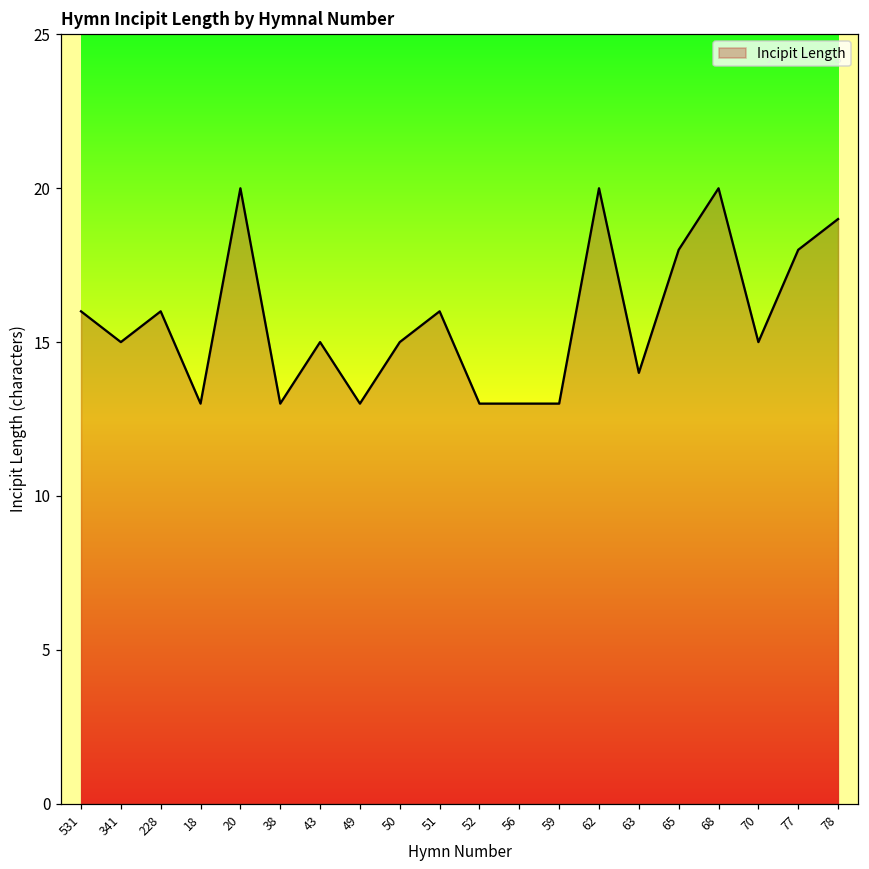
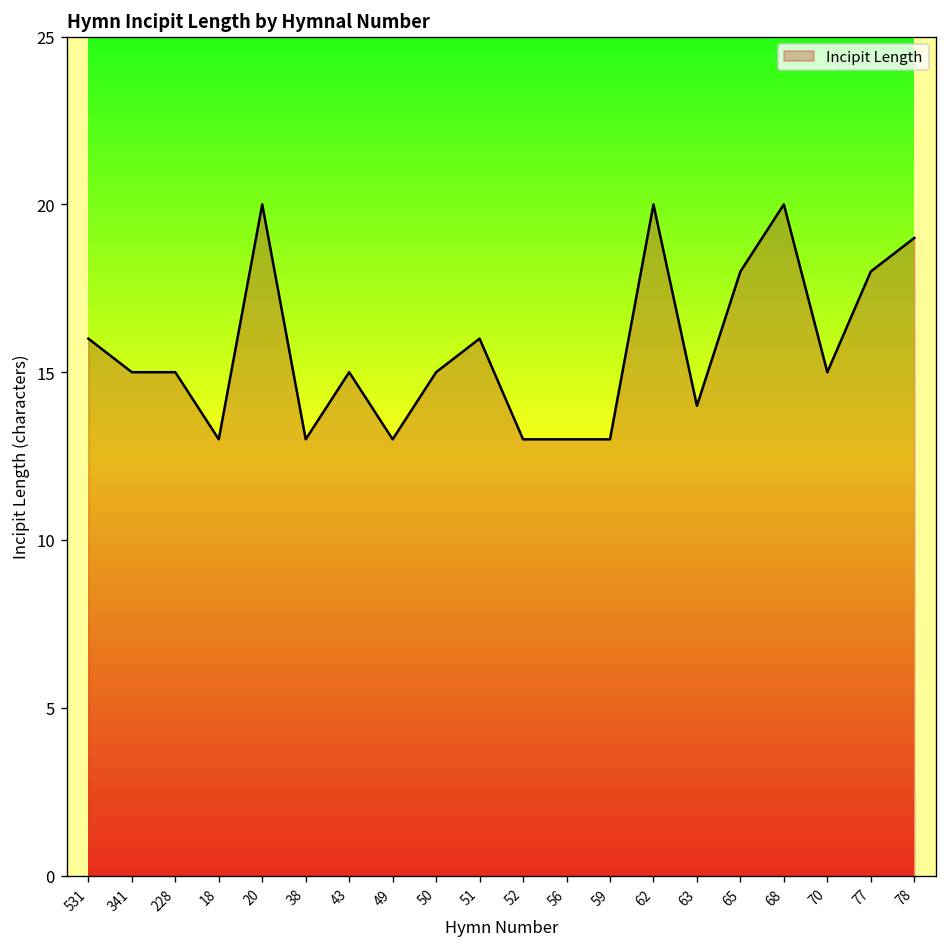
  {
    "531": 16,
    "341": 15,
-   "228": 16,
+   "228": 15,
    "18": 13,
    "20": 20,
    "38": 13,
    "43": 15,
    "49": 13,
    "50": 15,
    "51": 16,
    "52": 13,
    "56": 13,
    "59": 13,
    "62": 20,
    "63": 14,
    "65": 18,
    "68": 20,
    "70": 15,
    "77": 18,
    "78": 19
  }
